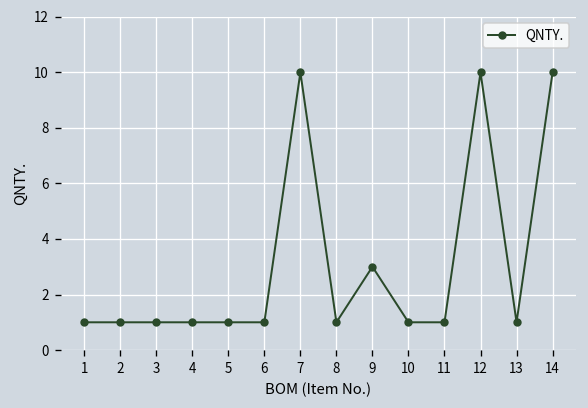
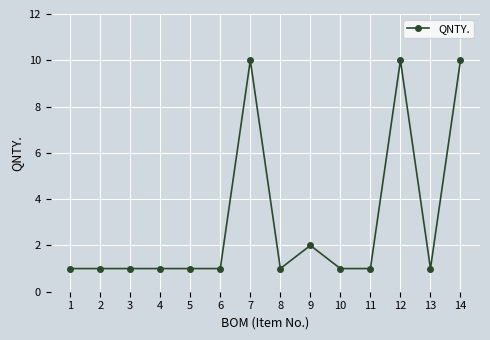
  {
    "1": 1,
    "2": 1,
    "3": 1,
    "4": 1,
    "5": 1,
    "6": 1,
    "7": 10,
    "8": 1,
-   "9": 3,
+   "9": 2,
    "10": 1,
    "11": 1,
    "12": 10,
    "13": 1,
    "14": 10
  }
